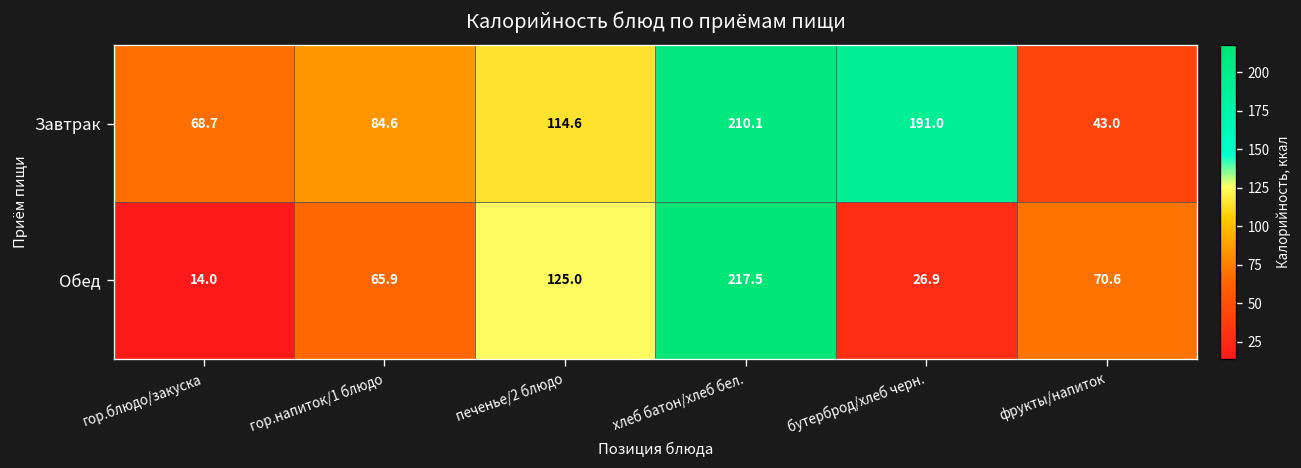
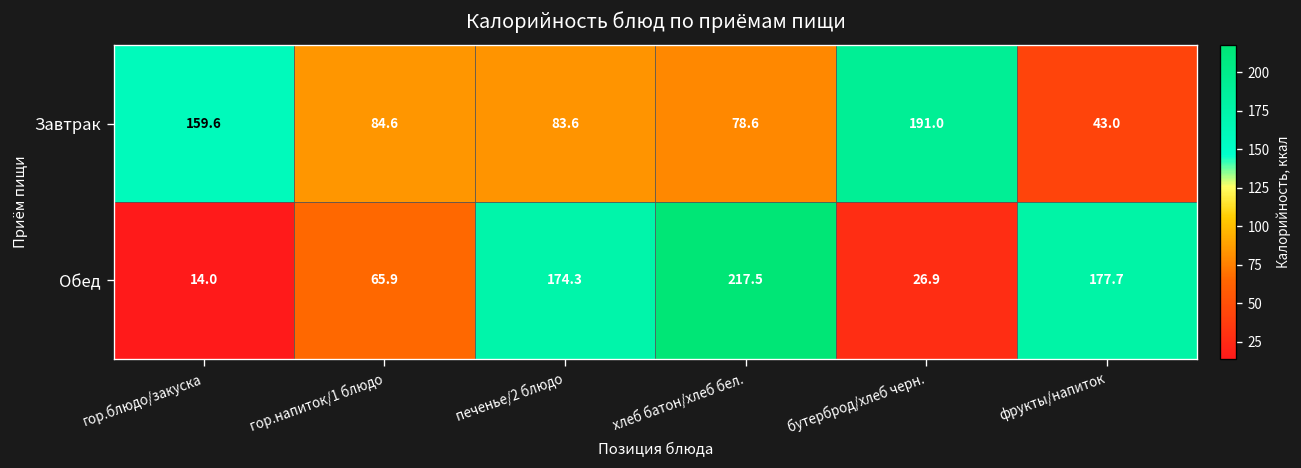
  {
    "Завтрак": {
-     "гор.блюдо/закуска": 68.7,
+     "гор.блюдо/закуска": 159.6,
      "гор.напиток/1 блюдо": 84.6,
-     "печенье/2 блюдо": 114.6,
-     "хлеб батон/хлеб бел.": 210.1,
+     "печенье/2 блюдо": 83.6,
+     "хлеб батон/хлеб бел.": 78.6,
      "бутерброд/хлеб черн.": 191.0,
      "фрукты/напиток": 43.0
    },
    "Обед": {
      "гор.блюдо/закуска": 14.0,
      "гор.напиток/1 блюдо": 65.9,
-     "печенье/2 блюдо": 125.0,
+     "печенье/2 блюдо": 174.3,
      "хлеб батон/хлеб бел.": 217.5,
      "бутерброд/хлеб черн.": 26.9,
-     "фрукты/напиток": 70.6
+     "фрукты/напиток": 177.7
    }
  }
